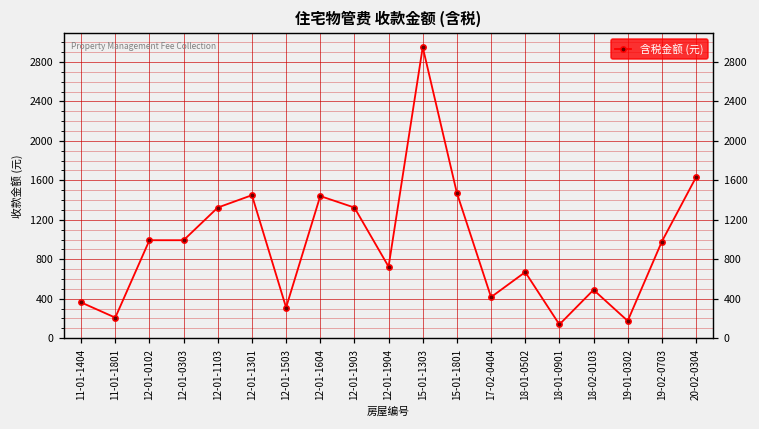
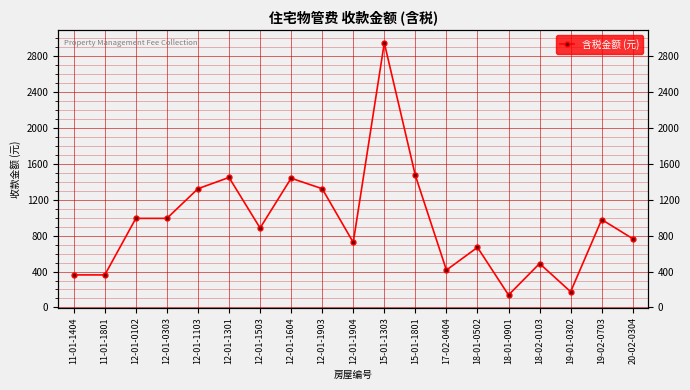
  {
    "11-01-1404": 400,
-   "11-01-1801": 200,
+   "11-01-1801": 400,
    "12-01-0102": 1000,
    "12-01-0303": 1000,
    "12-01-1103": 1300,
    "12-01-1301": 1400,
-   "12-01-1503": 300,
+   "12-01-1503": 900,
    "12-01-1604": 1400,
    "12-01-1903": 1300,
    "12-01-1904": 700,
    "15-01-1303": 3000,
    "15-01-1801": 1500,
    "17-02-0404": 400,
    "18-01-0502": 700,
    "18-01-0901": 100,
    "18-02-0103": 500,
    "19-01-0302": 200,
    "19-02-0703": 1000,
-   "20-02-0304": 1600
+   "20-02-0304": 800
  }
